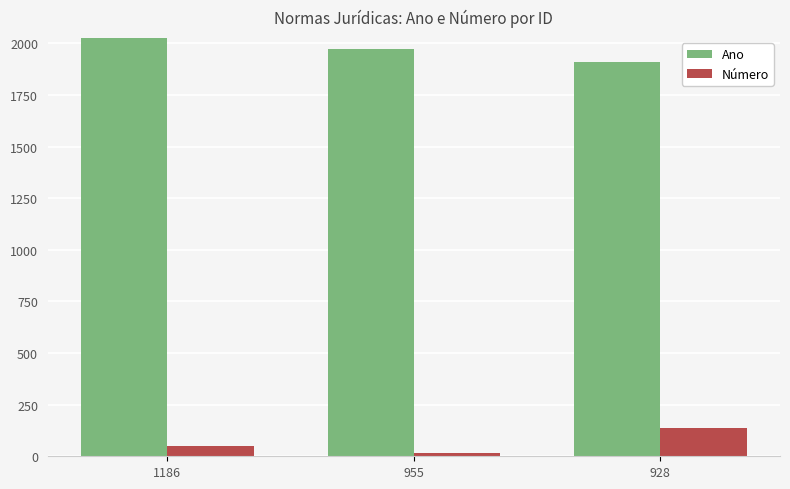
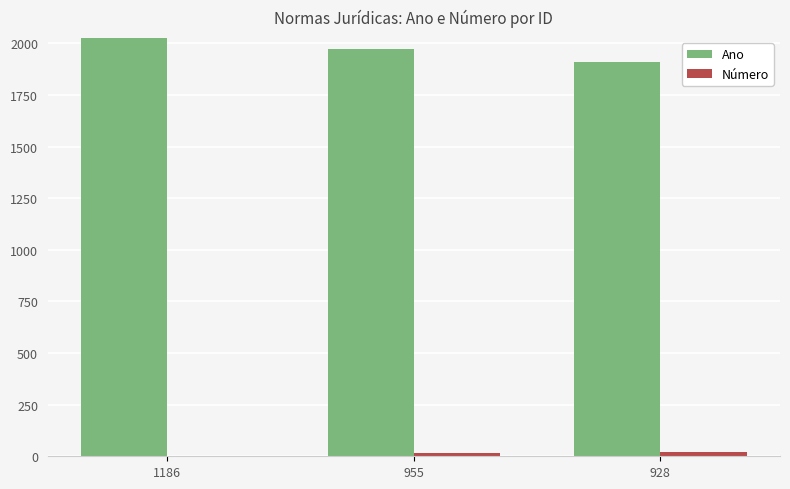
  {
    "Ano": {
      "1186": 2020,
      "955": 1970,
      "928": 1910
    },
    "Número": {
-     "1186": 50,
+     "1186": 0,
      "955": 20,
-     "928": 140
+     "928": 20
    }
  }
